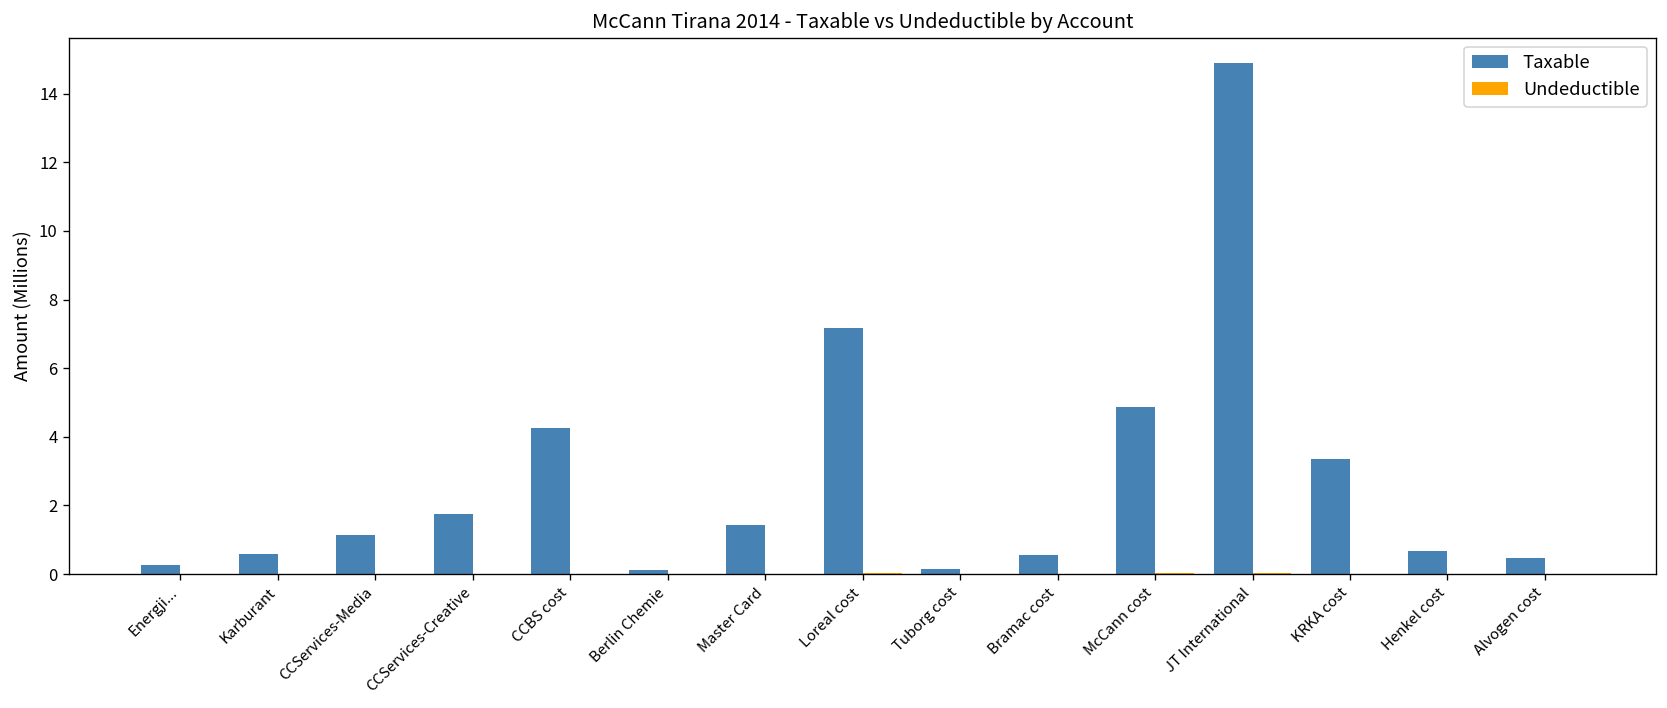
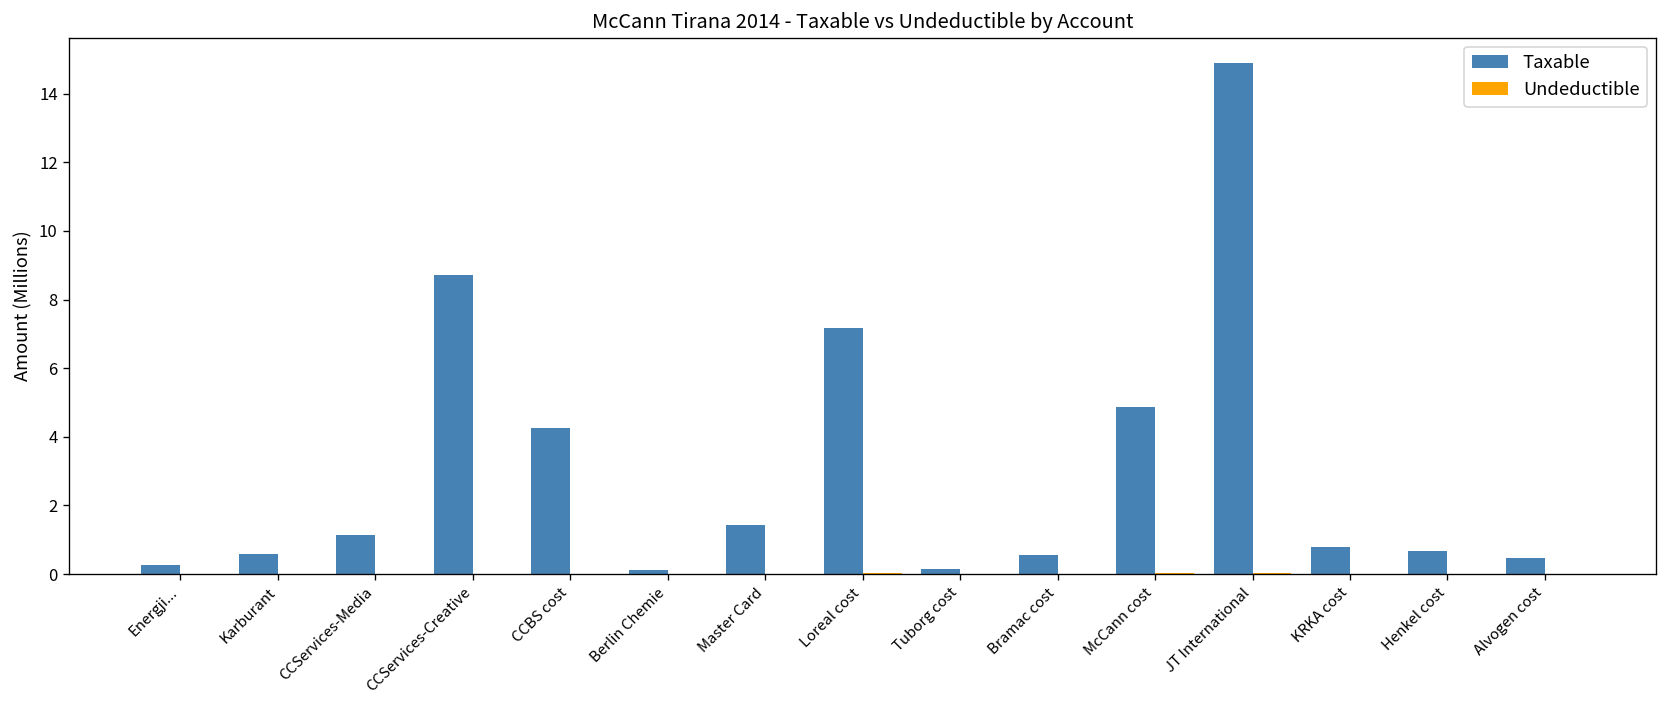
  {
    "Taxable": {
      "Energji...": 0.3,
      "Karburant": 0.6,
      "CCServices-Media": 1.1,
-     "CCServices-Creative": 1.7,
+     "CCServices-Creative": 8.7,
      "CCBS cost": 4.3,
      "Berlin Chemie": 0.1,
      "Master Card": 1.4,
      "Loreal cost": 7.2,
      "Tuborg cost": 0.2,
      "Bramac cost": 0.6,
      "McCann cost": 4.9,
      "JT International": 14.9,
-     "KRKA cost": 3.4,
+     "KRKA cost": 0.8,
      "Henkel cost": 0.7,
      "Alvogen cost": 0.5
    },
    "Undeductible": {
      "Energji...": 0.0,
      "CCServices-Media": 0.0,
      "CCServices-Creative": 0.0,
      "Berlin Chemie": 0.0,
      "Bramac cost": 0.0,
      "KRKA cost": 0.0,
      "Henkel cost": 0.0,
      "Alvogen cost": 0.0
    }
  }
